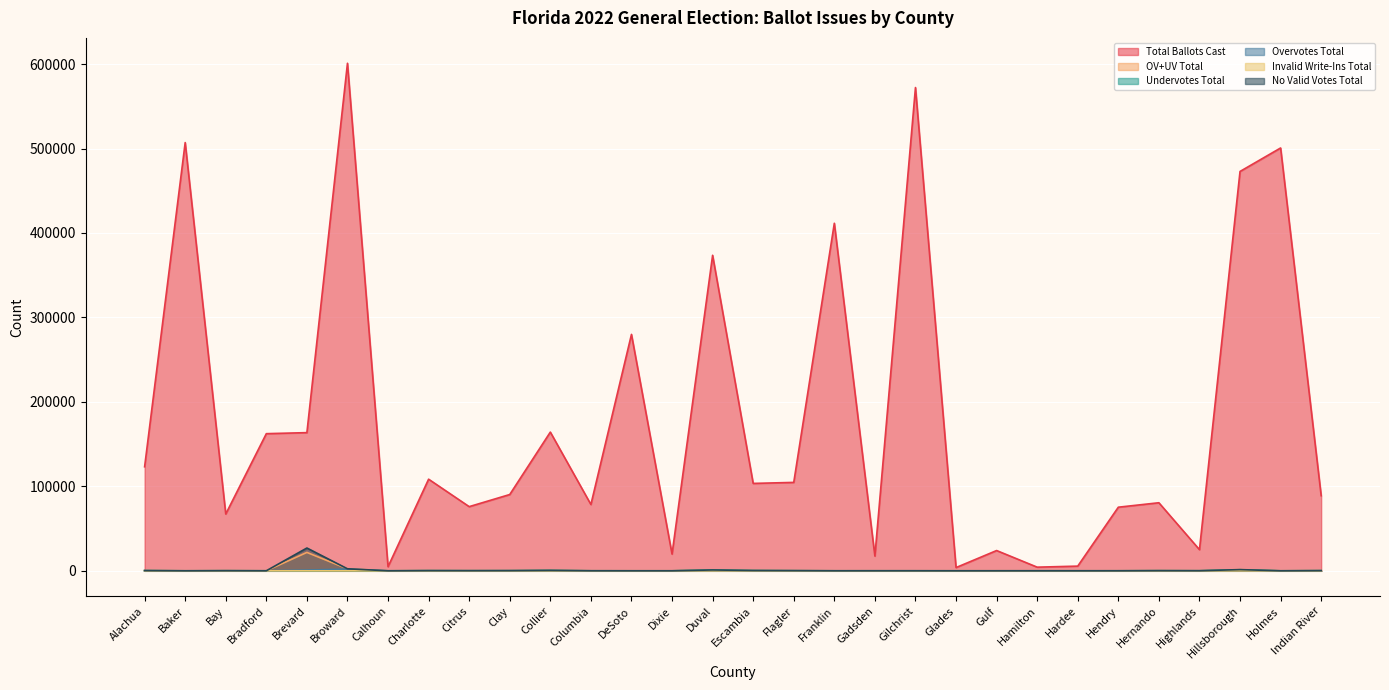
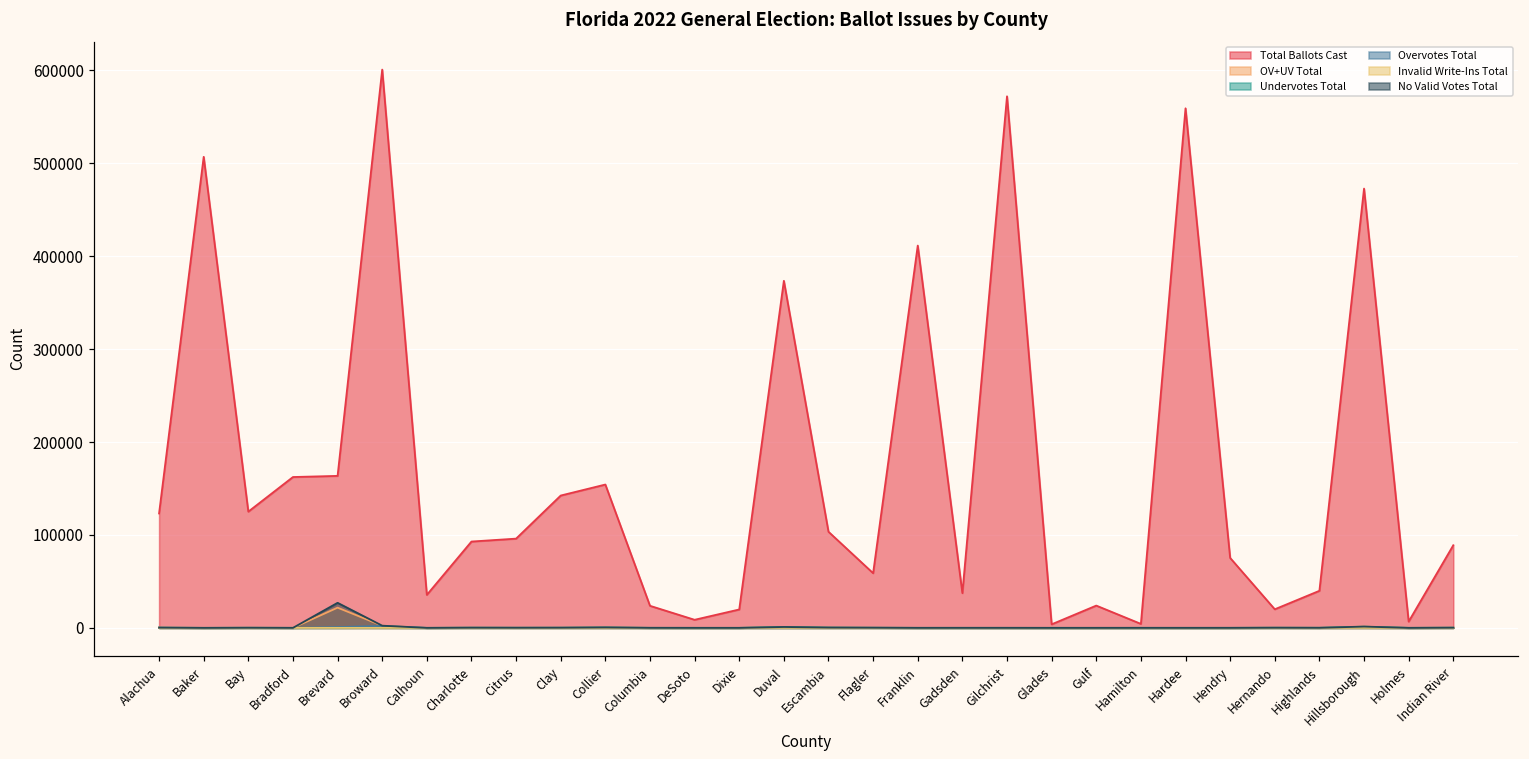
  {
    "Total Ballots Cast": {
      "Alachua": 120000,
      "Baker": 510000,
-     "Bay": 70000,
+     "Bay": 130000,
      "Bradford": 160000,
      "Brevard": 160000,
      "Broward": 600000,
-     "Calhoun": 0,
-     "Charlotte": 110000,
-     "Citrus": 80000,
-     "Clay": 90000,
-     "Collier": 160000,
-     "Columbia": 80000,
-     "DeSoto": 280000,
+     "Calhoun": 40000,
+     "Charlotte": 90000,
+     "Citrus": 100000,
+     "Clay": 140000,
+     "Collier": 150000,
+     "Columbia": 20000,
+     "DeSoto": 10000,
      "Dixie": 20000,
      "Duval": 370000,
      "Escambia": 100000,
-     "Flagler": 100000,
+     "Flagler": 60000,
      "Franklin": 410000,
-     "Gadsden": 20000,
+     "Gadsden": 40000,
      "Gilchrist": 570000,
      "Glades": 0,
      "Gulf": 20000,
      "Hamilton": 0,
-     "Hardee": 10000,
+     "Hardee": 560000,
      "Hendry": 80000,
-     "Hernando": 80000,
-     "Highlands": 30000,
+     "Hernando": 20000,
+     "Highlands": 40000,
      "Hillsborough": 470000,
-     "Holmes": 500000,
+     "Holmes": 10000,
      "Indian River": 90000
    },
    "No Valid Votes Total": {
      "Brevard": 30000
    }
  }
